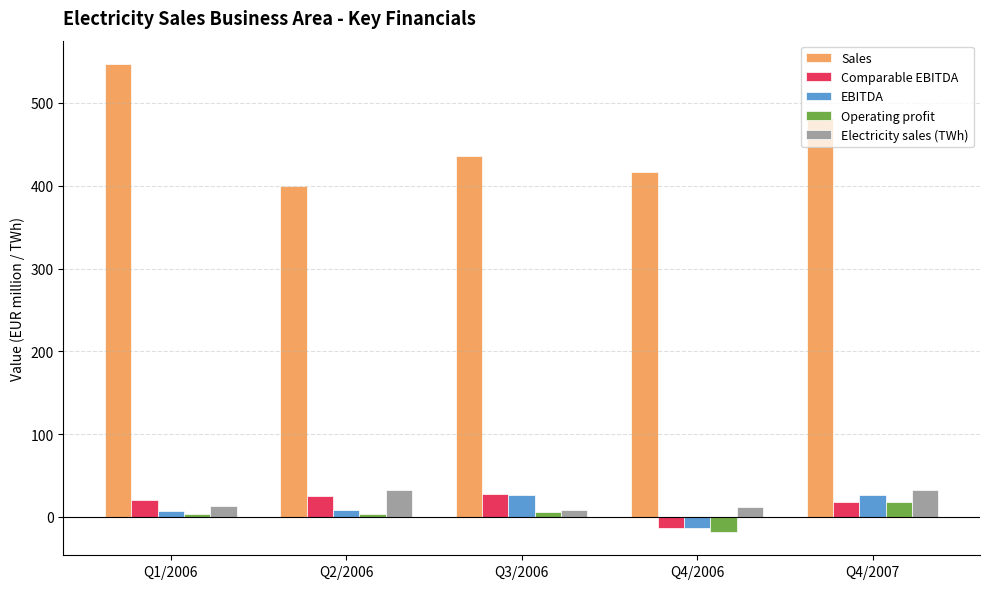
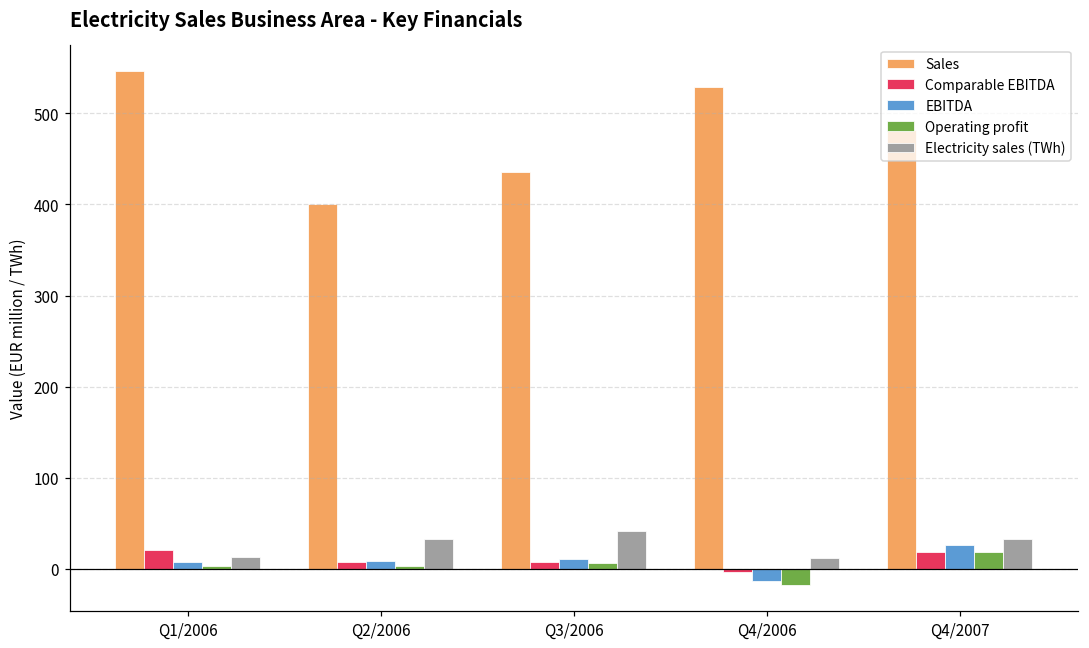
  {
    "Sales": {
      "Q1/2006": 550,
      "Q2/2006": 400,
      "Q3/2006": 440,
-     "Q4/2006": 420
+     "Q4/2006": 530
    },
    "Comparable EBITDA": {
      "Q1/2006": 20,
-     "Q2/2006": 30,
-     "Q3/2006": 30,
-     "Q4/2006": -10,
+     "Q2/2006": 10,
+     "Q3/2006": 10,
+     "Q4/2006": 0,
      "Q4/2007": 20
    },
    "EBITDA": {
      "Q1/2006": 10,
      "Q2/2006": 10,
-     "Q3/2006": 30,
+     "Q3/2006": 10,
      "Q4/2006": -10,
      "Q4/2007": 30
    },
    "Operating profit": {
      "Q3/2006": 10,
      "Q4/2006": -20,
      "Q4/2007": 20
    },
    "Electricity sales (TWh)": {
      "Q1/2006": 10,
      "Q2/2006": 30,
-     "Q3/2006": 10,
+     "Q3/2006": 40,
      "Q4/2006": 10,
      "Q4/2007": 30
    }
  }
